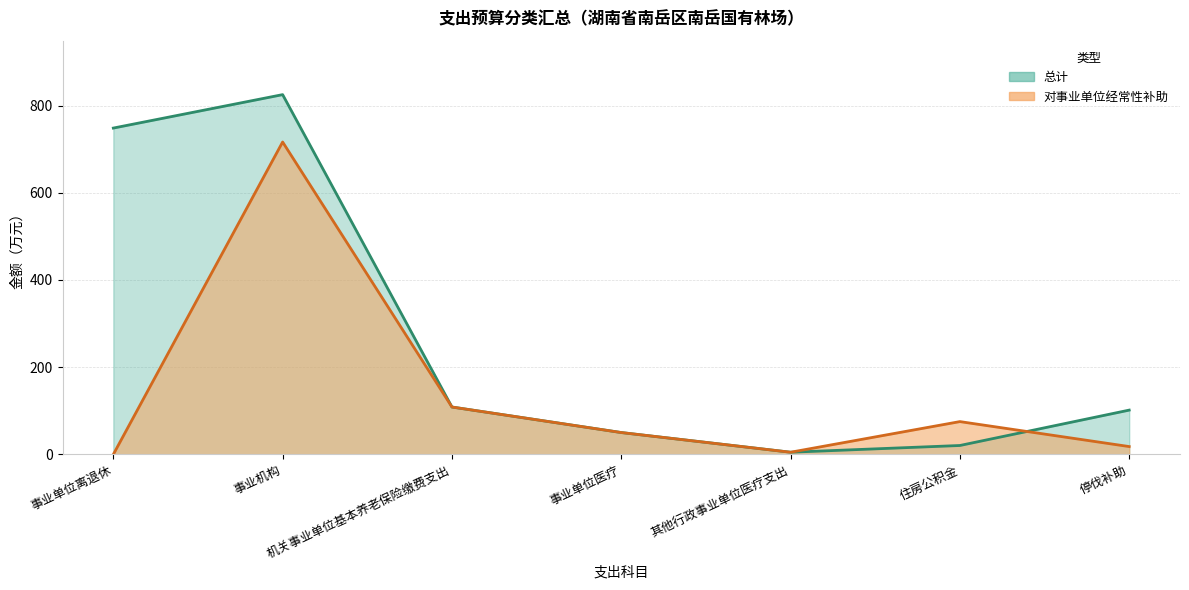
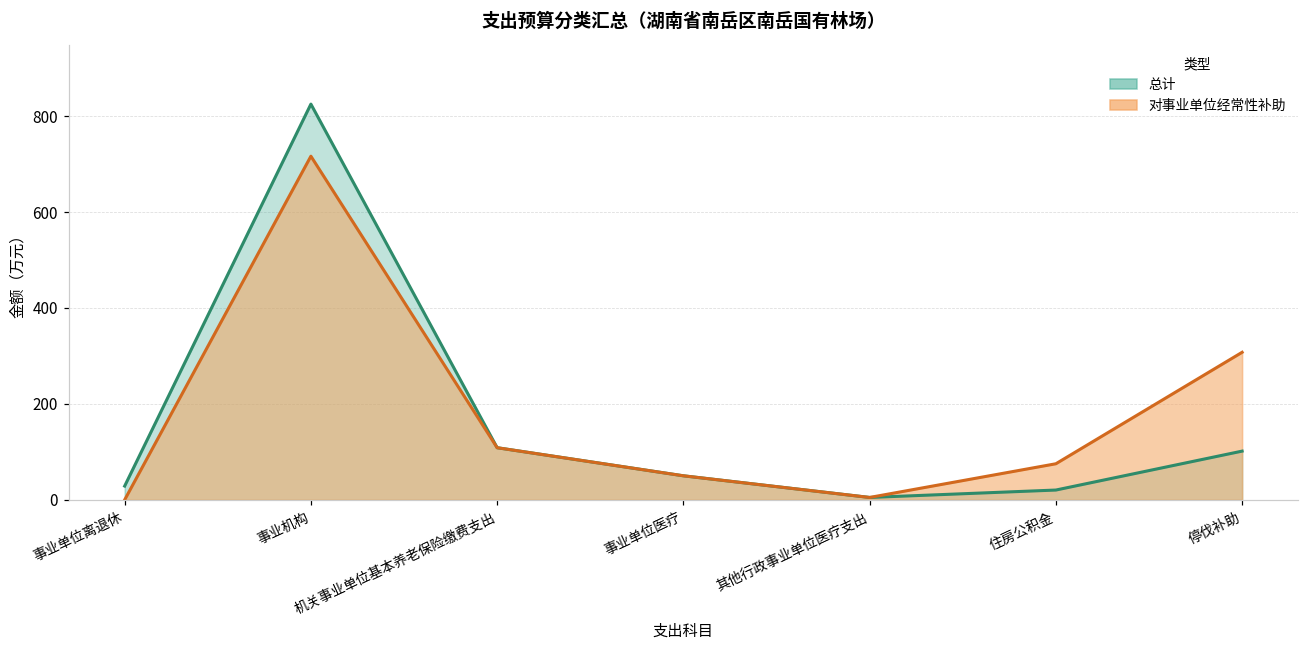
  {
    "总计": {
-     "事业单位离退休": 750,
+     "事业单位离退休": 30,
      "事业机构": 820,
      "住房公积金": 20,
      "停伐补助": 100
    },
    "对事业单位经常性补助": {
      "事业单位离退休": 0,
      "事业机构": 720,
      "住房公积金": 80,
-     "停伐补助": 20
+     "停伐补助": 310
    }
  }
